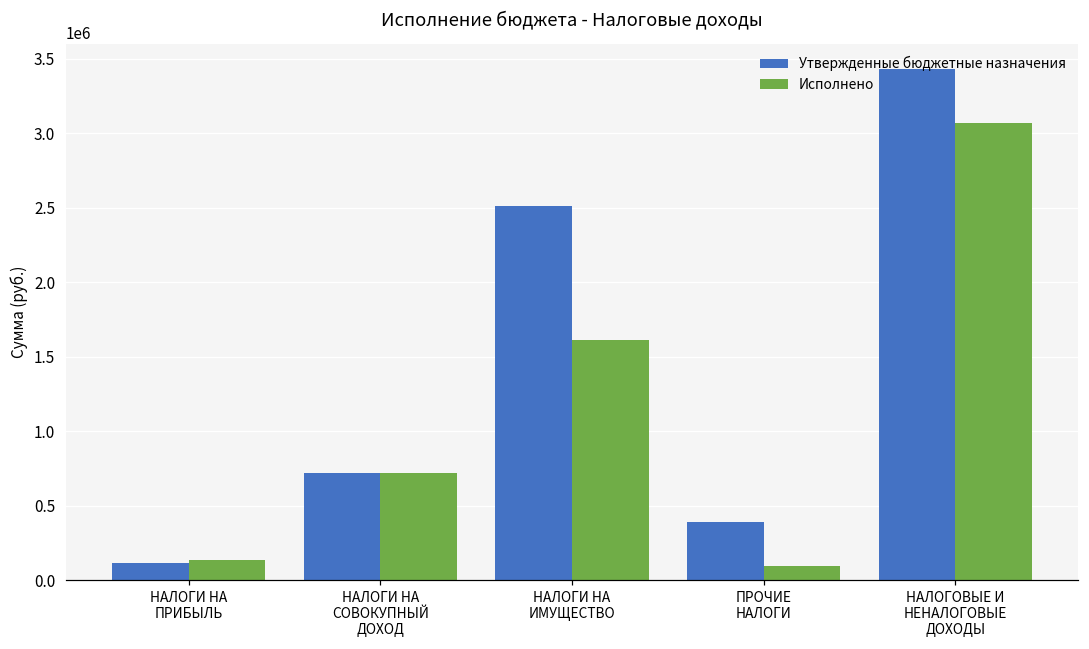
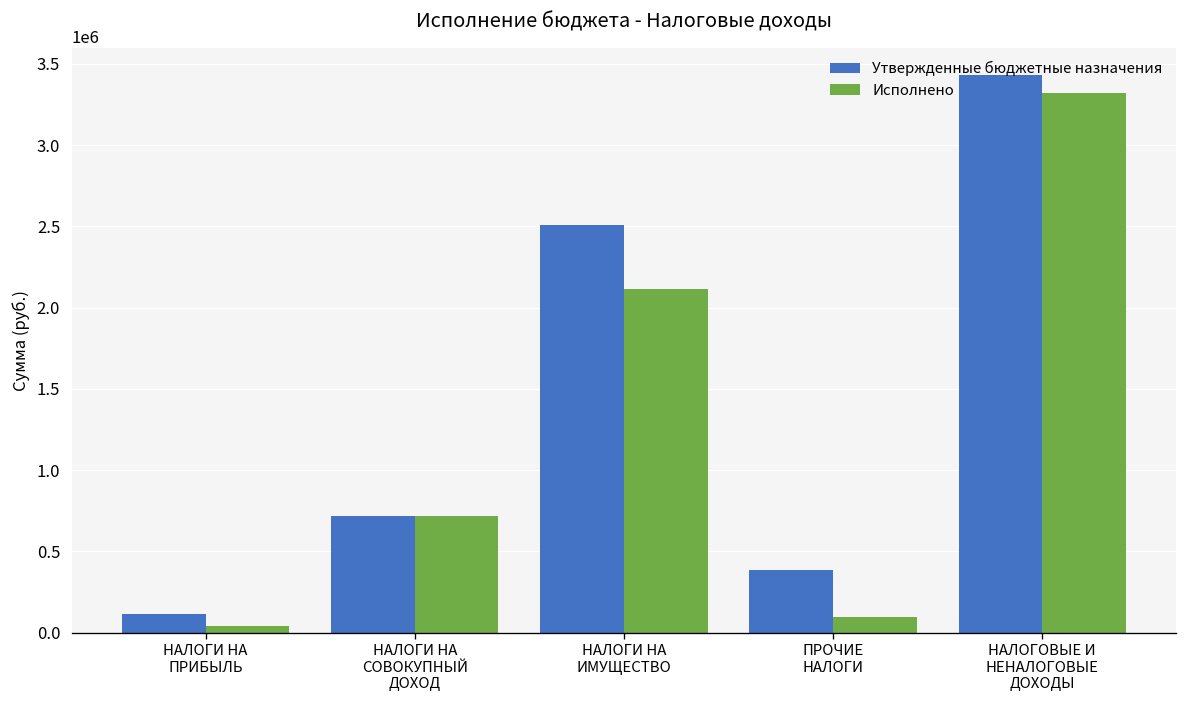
  {
    "Утвержденные бюджетные назначения": {
      "НАЛОГИ НА ПРИБЫЛЬ": 120000,
      "НАЛОГИ НА СОВОКУПНЫЙ ДОХОД": 720000,
      "НАЛОГИ НА ИМУЩЕСТВО": 2510000,
      "ПРОЧИЕ НАЛОГИ": 390000,
      "НАЛОГОВЫЕ И НЕНАЛОГОВЫЕ ДОХОДЫ": 3430000
    },
    "Исполнено": {
-     "НАЛОГИ НА ПРИБЫЛЬ": 140000,
+     "НАЛОГИ НА ПРИБЫЛЬ": 40000,
      "НАЛОГИ НА СОВОКУПНЫЙ ДОХОД": 720000,
-     "НАЛОГИ НА ИМУЩЕСТВО": 1610000,
+     "НАЛОГИ НА ИМУЩЕСТВО": 2120000,
      "ПРОЧИЕ НАЛОГИ": 100000,
-     "НАЛОГОВЫЕ И НЕНАЛОГОВЫЕ ДОХОДЫ": 3070000
+     "НАЛОГОВЫЕ И НЕНАЛОГОВЫЕ ДОХОДЫ": 3320000
    }
  }
